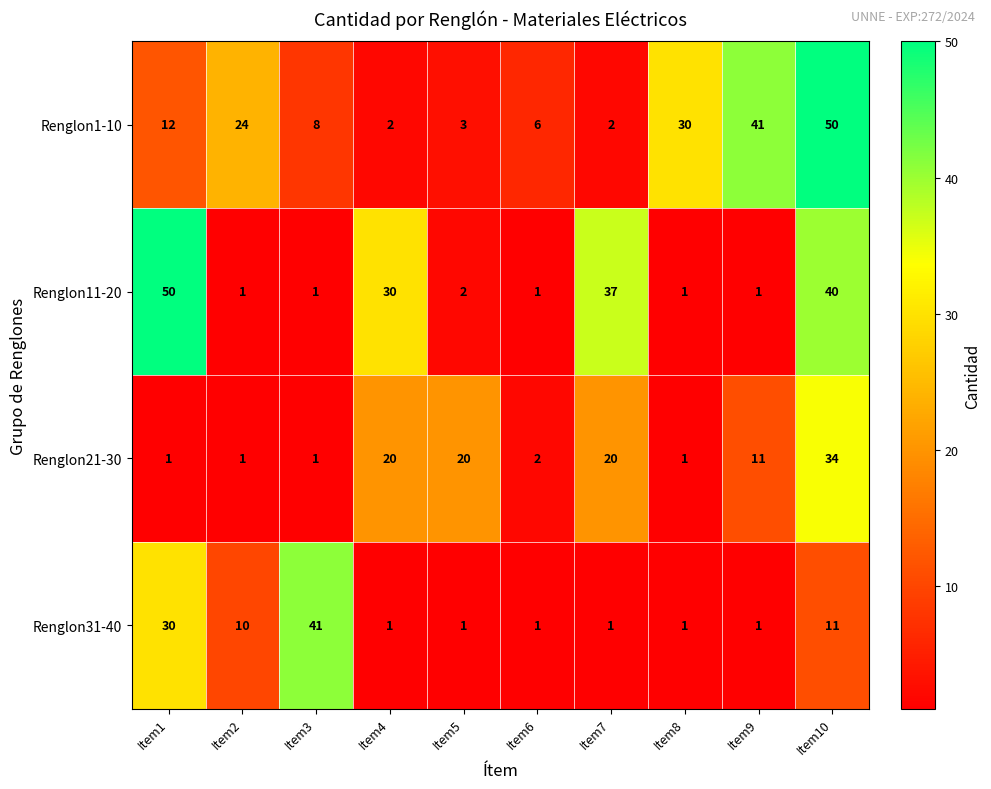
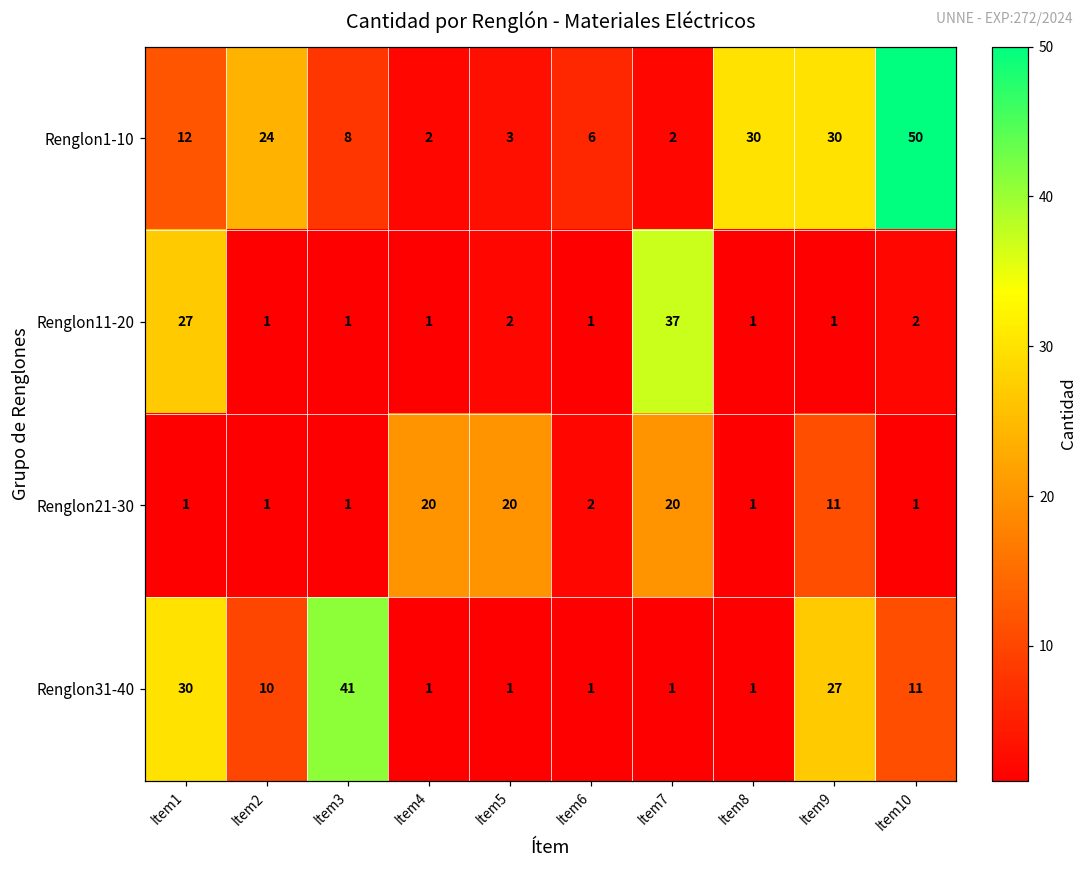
  {
    "Renglon1-10": {
      "Item1": 12,
      "Item2": 24,
      "Item3": 8,
      "Item4": 2,
      "Item5": 3,
      "Item6": 6,
      "Item7": 2,
      "Item8": 30,
-     "Item9": 41,
+     "Item9": 30,
      "Item10": 50
    },
    "Renglon11-20": {
-     "Item1": 50,
+     "Item1": 27,
      "Item2": 1,
      "Item3": 1,
-     "Item4": 30,
+     "Item4": 1,
      "Item5": 2,
      "Item6": 1,
      "Item7": 37,
      "Item8": 1,
      "Item9": 1,
-     "Item10": 40
+     "Item10": 2
    },
    "Renglon21-30": {
      "Item1": 1,
      "Item2": 1,
      "Item3": 1,
      "Item4": 20,
      "Item5": 20,
      "Item6": 2,
      "Item7": 20,
      "Item8": 1,
      "Item9": 11,
-     "Item10": 34
+     "Item10": 1
    },
    "Renglon31-40": {
      "Item1": 30,
      "Item2": 10,
      "Item3": 41,
      "Item4": 1,
      "Item5": 1,
      "Item6": 1,
      "Item7": 1,
      "Item8": 1,
-     "Item9": 1,
+     "Item9": 27,
      "Item10": 11
    }
  }
